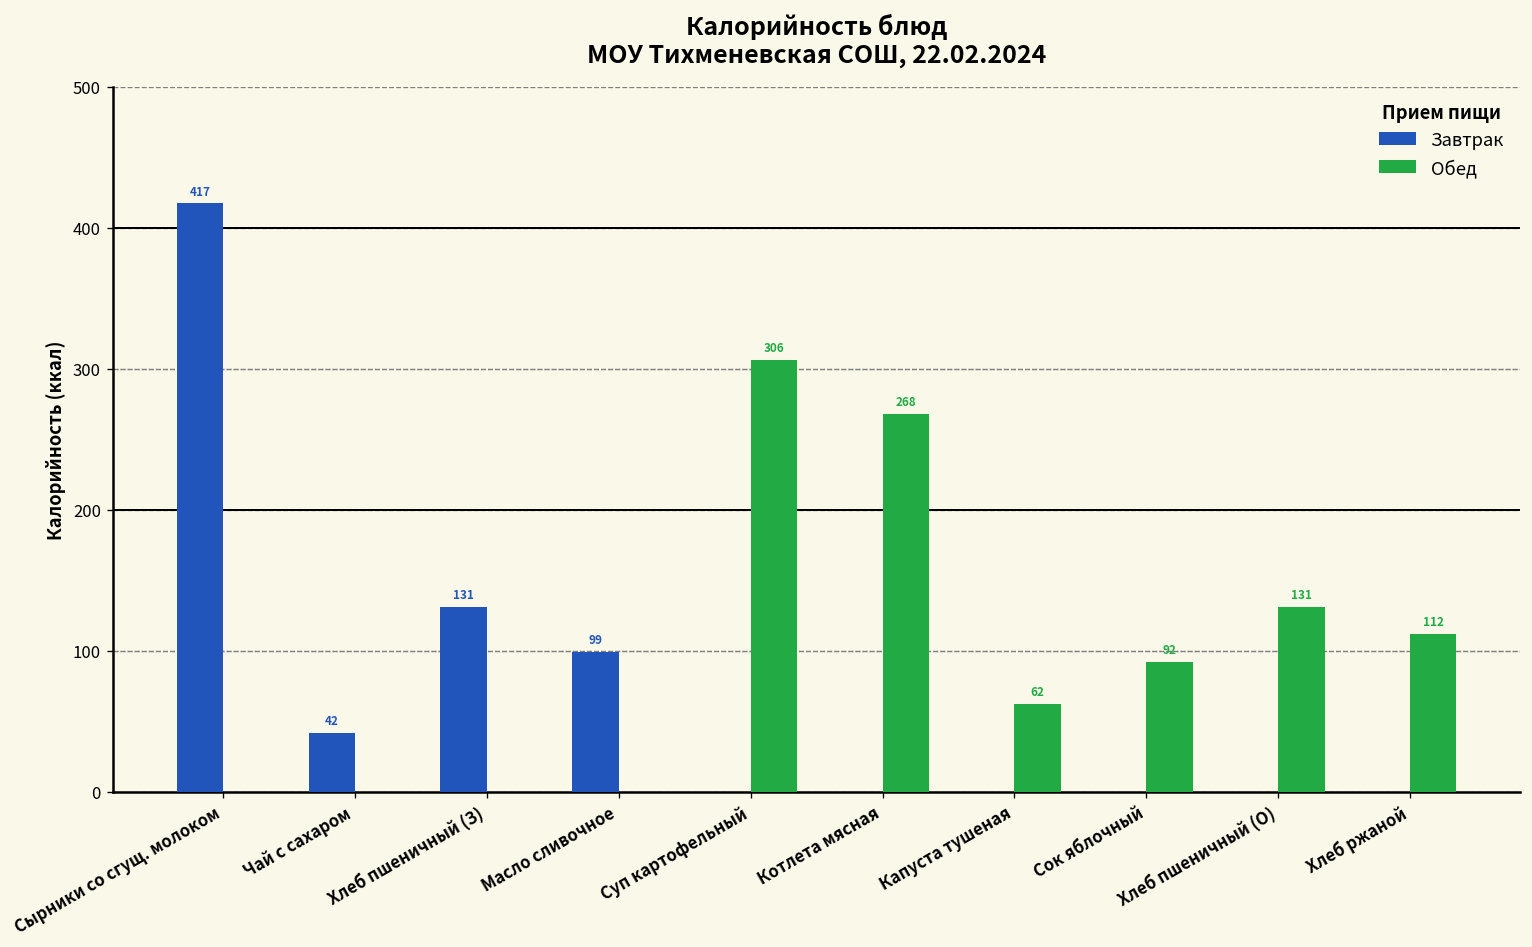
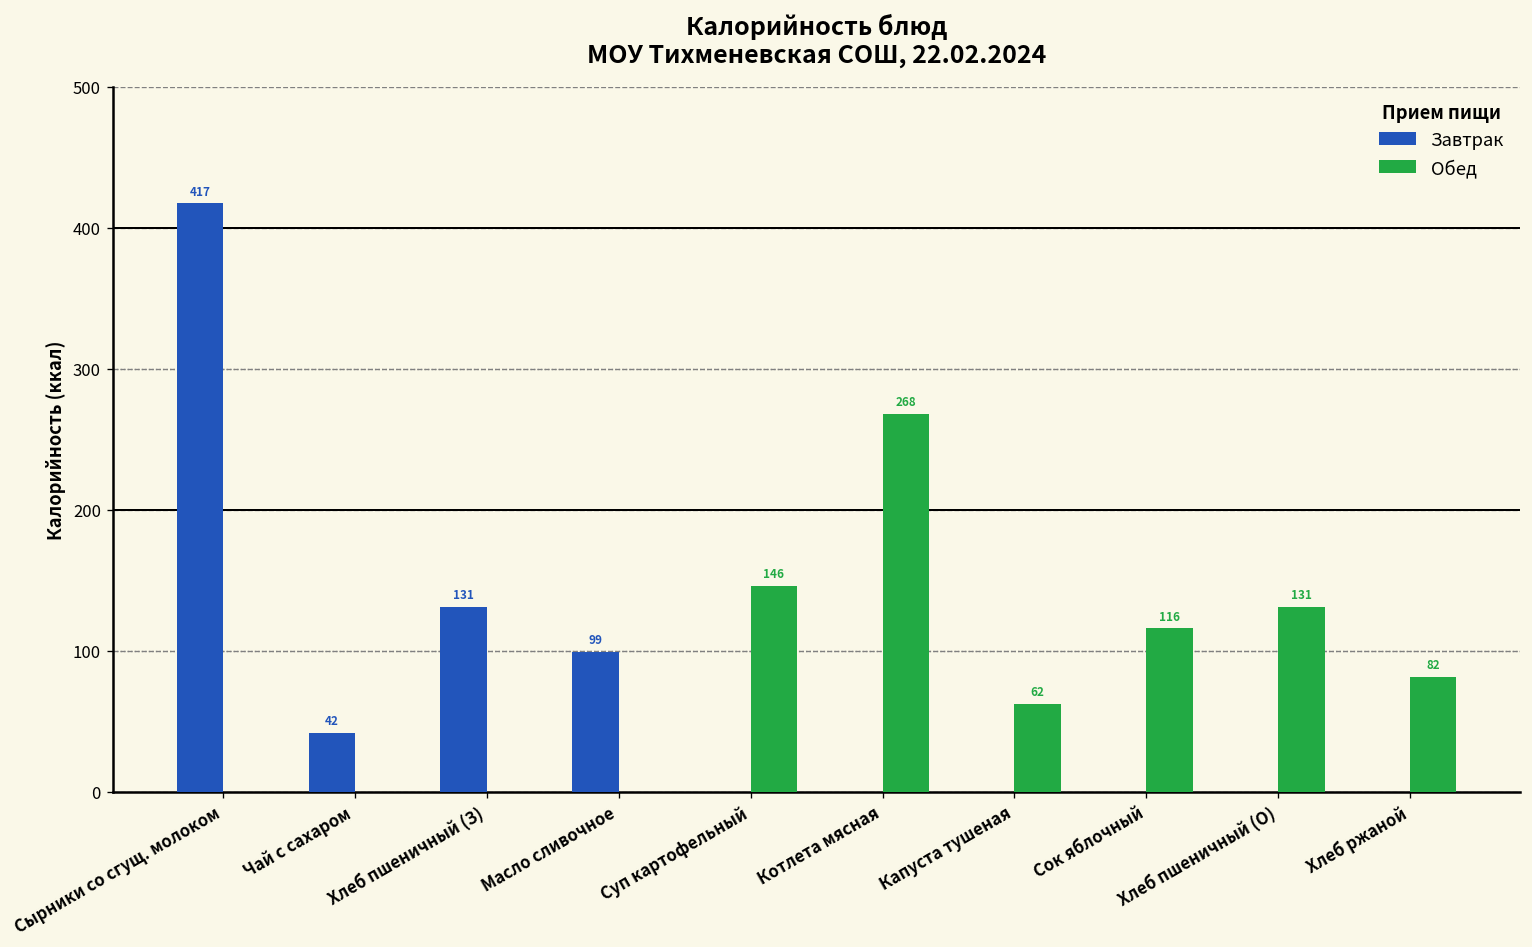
  {
    "Завтрак": {
      "Сырники со сгущ. молоком": 417,
      "Чай с сахаром": 42,
      "Хлеб пшеничный (З)": 131,
      "Масло сливочное": 99
    },
    "Обед": {
-     "Суп картофельный": 306,
+     "Суп картофельный": 146,
      "Котлета мясная": 268,
      "Капуста тушеная": 62,
-     "Сок яблочный": 92,
+     "Сок яблочный": 116,
      "Хлеб пшеничный (О)": 131,
-     "Хлеб ржаной": 112
+     "Хлеб ржаной": 82
    }
  }
